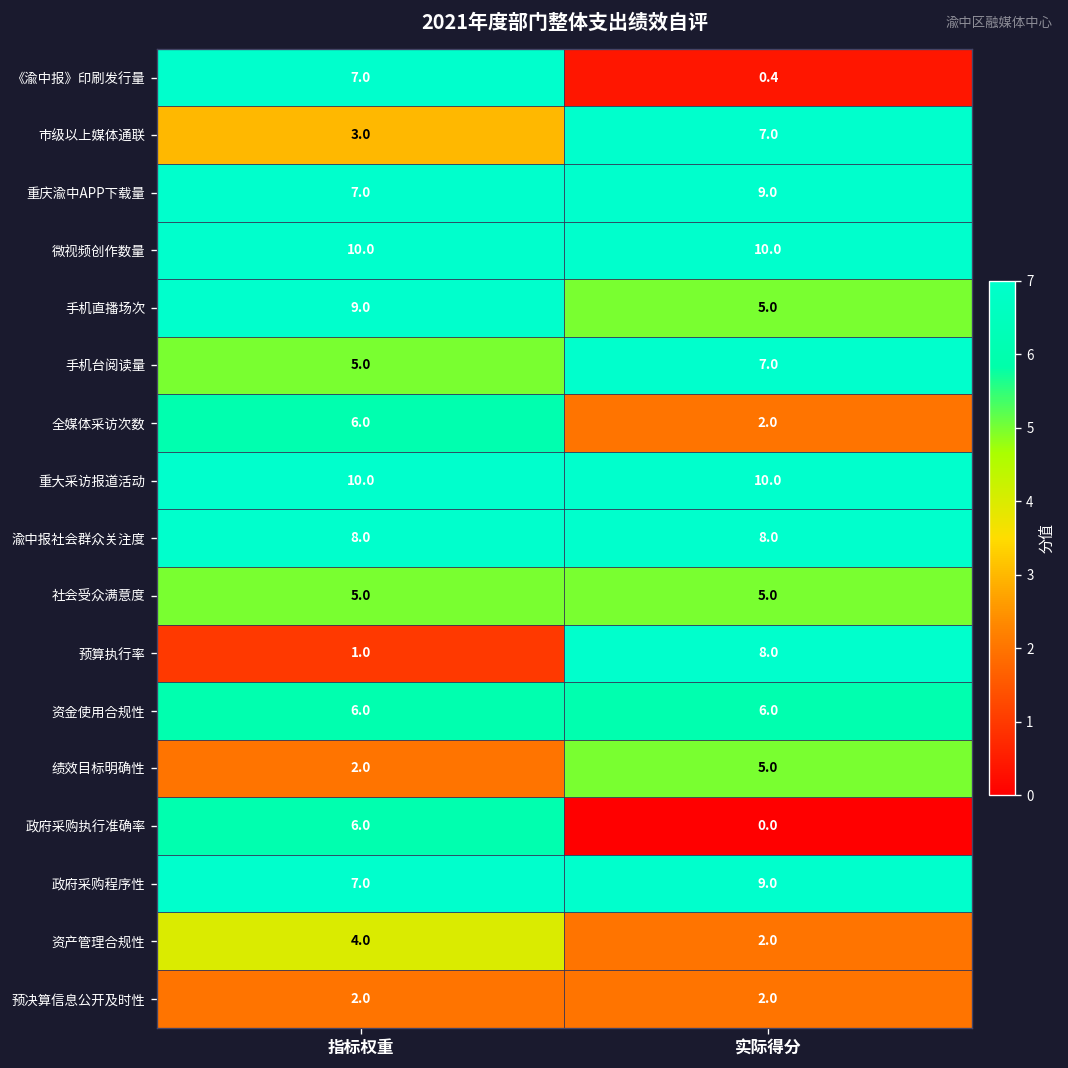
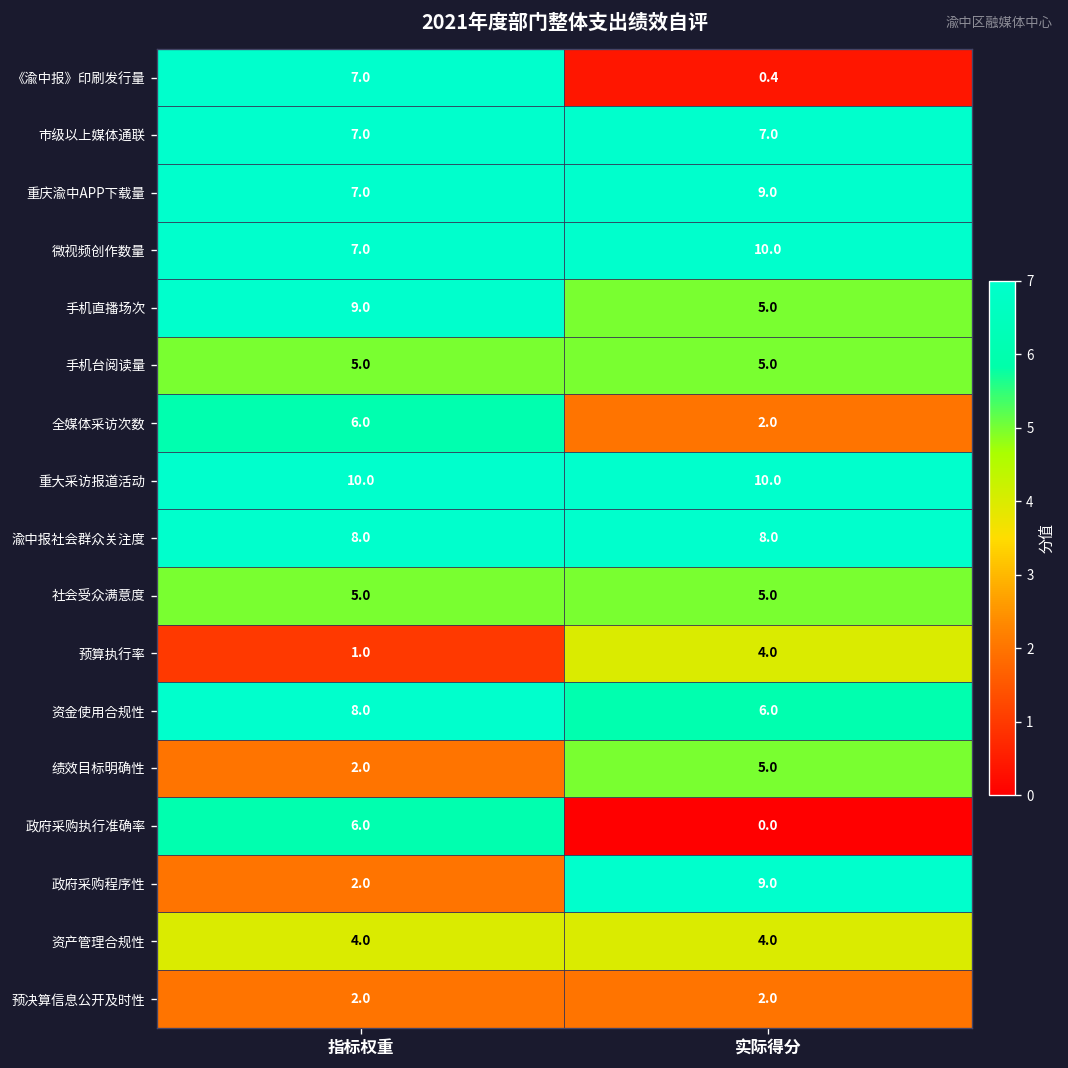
  {
    "《渝中报》印刷发行量": {
      "指标权重": 7.0,
      "实际得分": 0.4
    },
    "市级以上媒体通联": {
-     "指标权重": 3.0,
+     "指标权重": 7.0,
      "实际得分": 7.0
    },
    "重庆渝中APP下载量": {
      "指标权重": 7.0,
      "实际得分": 9.0
    },
    "微视频创作数量": {
-     "指标权重": 10.0,
+     "指标权重": 7.0,
      "实际得分": 10.0
    },
    "手机直播场次": {
      "指标权重": 9.0,
      "实际得分": 5.0
    },
    "手机台阅读量": {
      "指标权重": 5.0,
-     "实际得分": 7.0
+     "实际得分": 5.0
    },
    "全媒体采访次数": {
      "指标权重": 6.0,
      "实际得分": 2.0
    },
    "重大采访报道活动": {
      "指标权重": 10.0,
      "实际得分": 10.0
    },
    "渝中报社会群众关注度": {
      "指标权重": 8.0,
      "实际得分": 8.0
    },
    "社会受众满意度": {
      "指标权重": 5.0,
      "实际得分": 5.0
    },
    "预算执行率": {
      "指标权重": 1.0,
-     "实际得分": 8.0
+     "实际得分": 4.0
    },
    "资金使用合规性": {
-     "指标权重": 6.0,
+     "指标权重": 8.0,
      "实际得分": 6.0
    },
    "绩效目标明确性": {
      "指标权重": 2.0,
      "实际得分": 5.0
    },
    "政府采购执行准确率": {
      "指标权重": 6.0,
      "实际得分": 0.0
    },
    "政府采购程序性": {
-     "指标权重": 7.0,
+     "指标权重": 2.0,
      "实际得分": 9.0
    },
    "资产管理合规性": {
      "指标权重": 4.0,
-     "实际得分": 2.0
+     "实际得分": 4.0
    },
    "预决算信息公开及时性": {
      "指标权重": 2.0,
      "实际得分": 2.0
    }
  }
